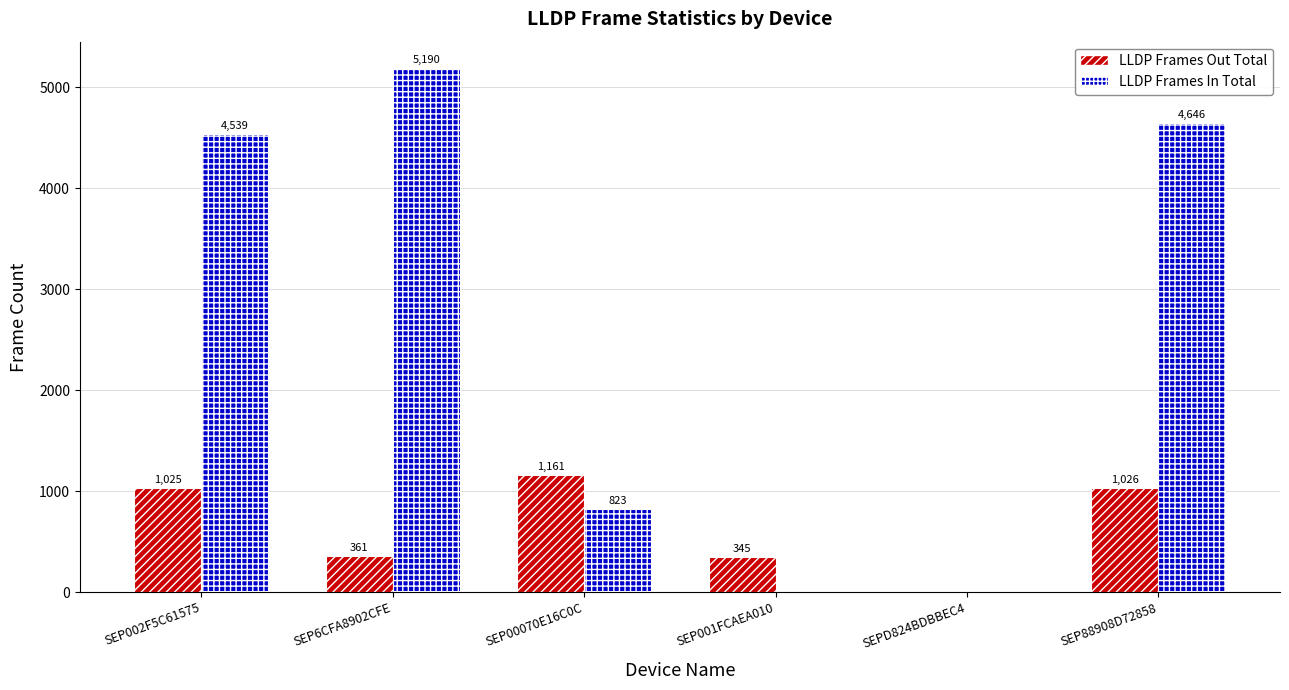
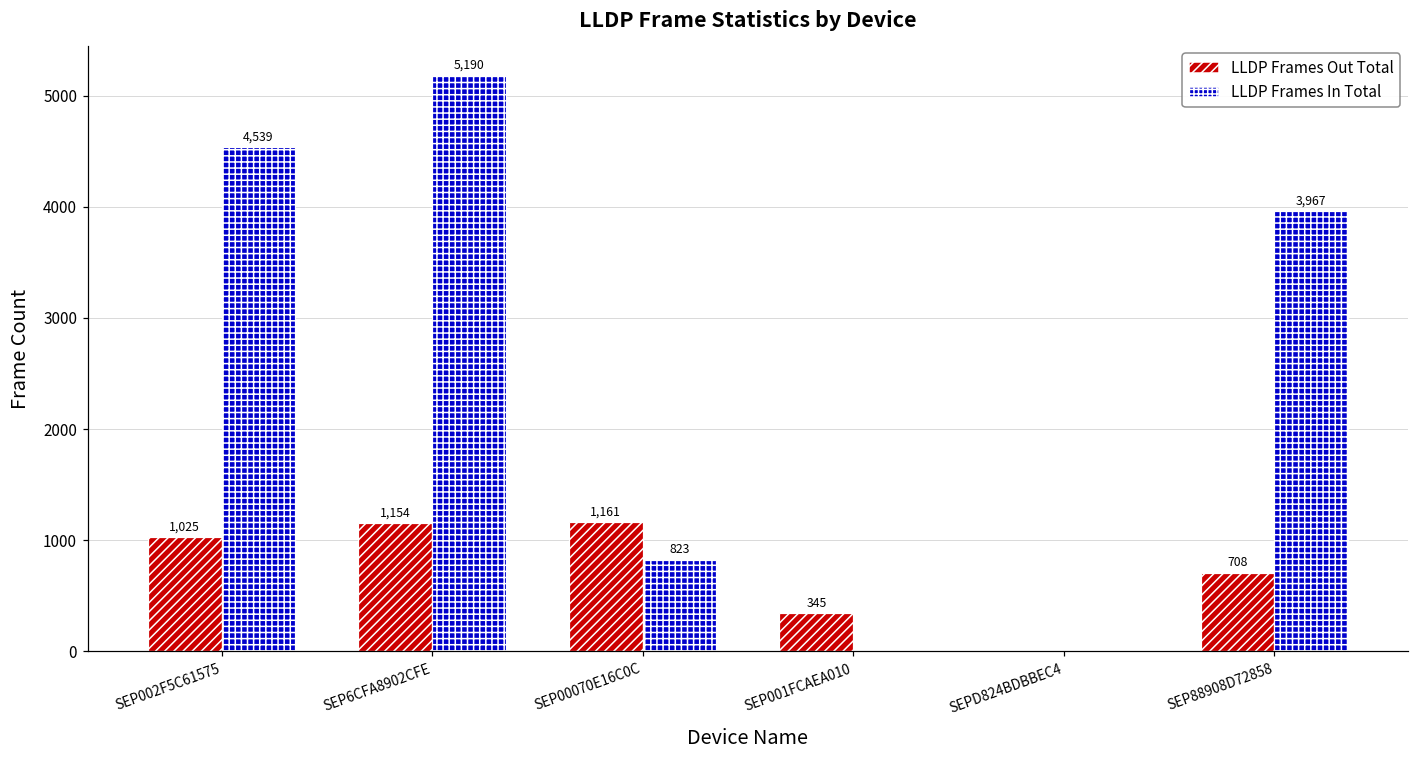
  {
    "LLDP Frames Out Total": {
      "SEP002F5C61575": "1,025",
-     "SEP6CFA8902CFE": "361",
+     "SEP6CFA8902CFE": "1,154",
      "SEP00070E16C0C": "1,161",
      "SEP001FCAEA010": "345",
-     "SEP88908D72858": "1,026"
+     "SEP88908D72858": "708"
    },
    "LLDP Frames In Total": {
      "SEP002F5C61575": "4,539",
      "SEP6CFA8902CFE": "5,190",
      "SEP00070E16C0C": "823",
-     "SEP88908D72858": "4,646"
+     "SEP88908D72858": "3,967"
    }
  }
